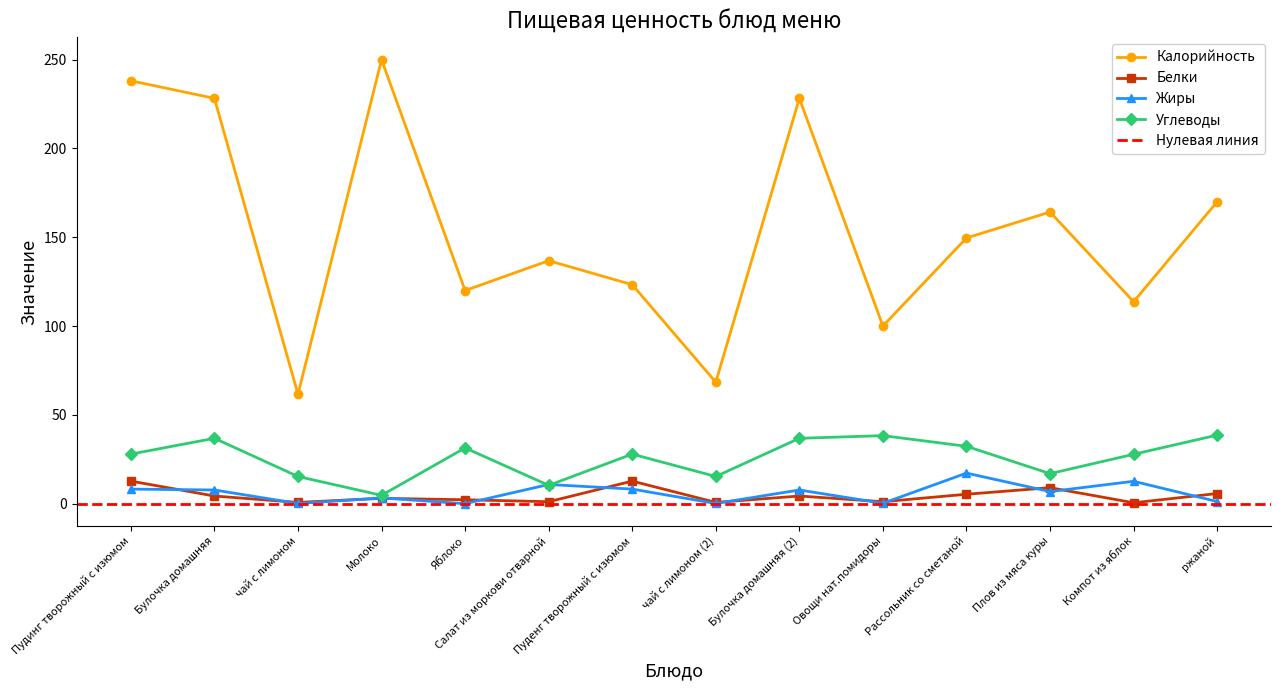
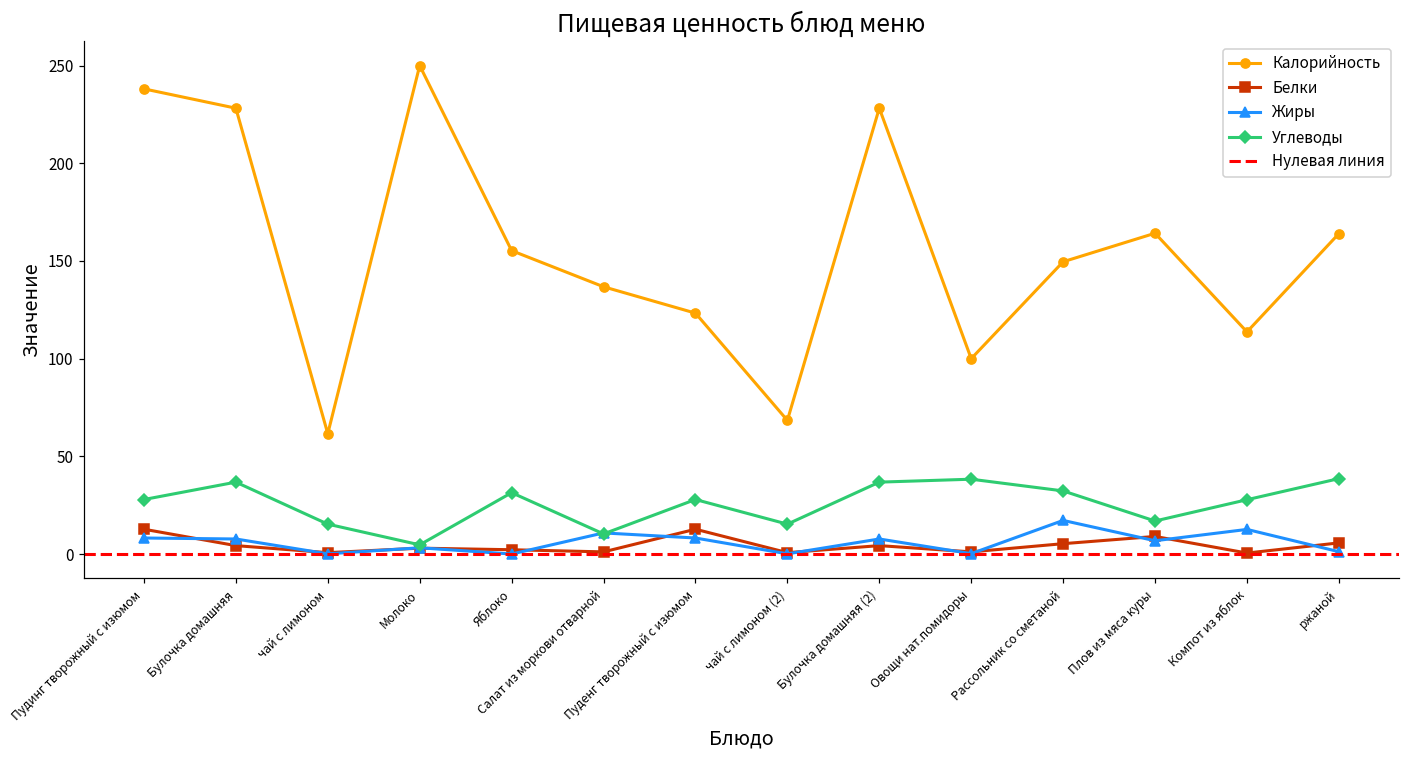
  {
    "Калорийность": {
      "Пудинг творожный с изюмом": 238,
      "Булочка домашняя": 228,
      "чай с лимоном": 62,
      "Молоко": 250,
-     "Яблоко": 120,
+     "Яблоко": 155,
      "Салат из моркови отварной": 137,
      "Пуденг творожный с изюмом": 123,
      "чай с лимоном (2)": 68,
      "Булочка домашняя (2)": 228,
      "Овощи нат.помидоры": 100,
      "Рассольник со сметаной": 150,
      "Плов из мяса куры": 164,
      "Компот из яблок": 114,
-     "ржаной": 170
+     "ржаной": 164
    },
    "Белки": {
      "Пудинг творожный с изюмом": 13,
      "Булочка домашняя": 4,
      "Яблоко": 2,
      "Салат из моркови отварной": 1,
      "Пуденг творожный с изюмом": 13,
      "Булочка домашняя (2)": 4,
      "Рассольник со сметаной": 5,
      "Плов из мяса куры": 9,
      "Компот из яблок": 1,
      "ржаной": 6
    },
    "Жиры": {
      "Пудинг творожный с изюмом": 8,
      "Булочка домашняя": 8,
      "Яблоко": 0,
      "Пуденг творожный с изюмом": 8,
      "Булочка домашняя (2)": 8,
      "Рассольник со сметаной": 17,
      "Плов из мяса куры": 7,
      "Компот из яблок": 13,
      "ржаной": 1
    },
    "Углеводы": {
      "Пудинг творожный с изюмом": 28,
      "Булочка домашняя": 37,
      "чай с лимоном": 15,
      "Молоко": 5,
      "Яблоко": 31,
      "Пуденг творожный с изюмом": 28,
      "чай с лимоном (2)": 15,
      "Булочка домашняя (2)": 37,
      "Овощи нат.помидоры": 38,
      "Рассольник со сметаной": 32,
      "Плов из мяса куры": 17,
      "Компот из яблок": 28,
      "ржаной": 39
    }
  }
